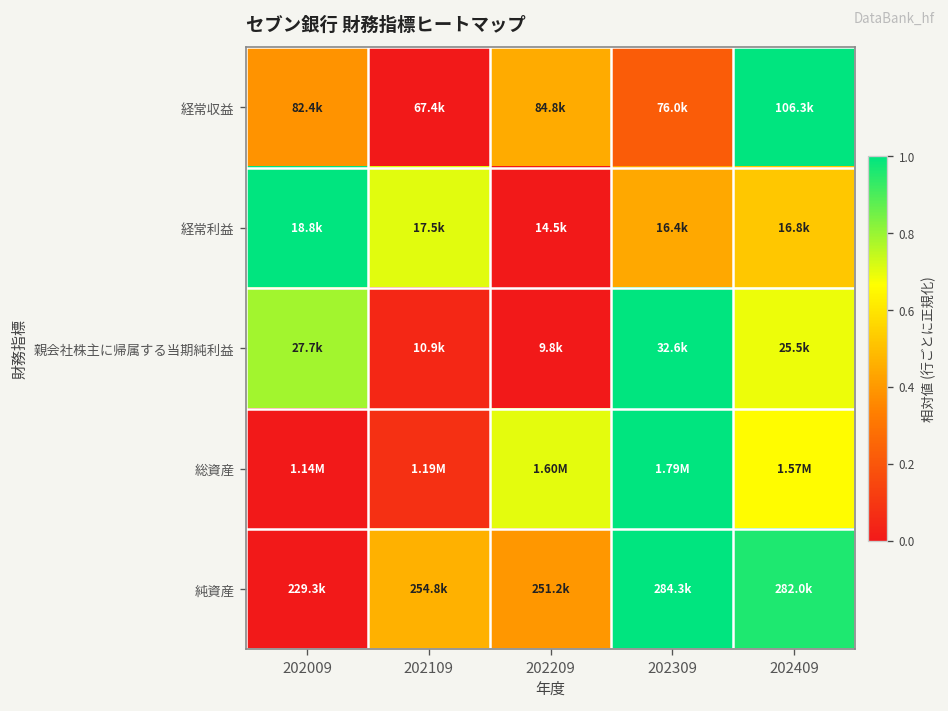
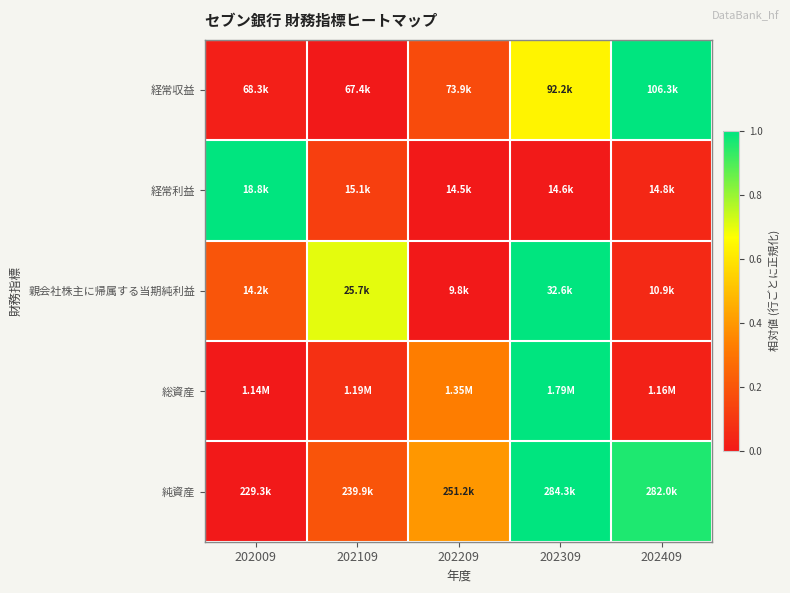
  {
    "経常収益": {
-     "202009": "82.4k",
+     "202009": "68.3k",
      "202109": "67.4k",
-     "202209": "84.8k",
-     "202309": "76.0k",
+     "202209": "73.9k",
+     "202309": "92.2k",
      "202409": "106.3k"
    },
    "経常利益": {
      "202009": "18.8k",
-     "202109": "17.5k",
+     "202109": "15.1k",
      "202209": "14.5k",
-     "202309": "16.4k",
-     "202409": "16.8k"
+     "202309": "14.6k",
+     "202409": "14.8k"
    },
    "親会社株主に帰属する当期純利益": {
-     "202009": "27.7k",
-     "202109": "10.9k",
+     "202009": "14.2k",
+     "202109": "25.7k",
      "202209": "9.8k",
      "202309": "32.6k",
-     "202409": "25.5k"
+     "202409": "10.9k"
    },
    "総資産": {
      "202009": "1.14M",
      "202109": "1.19M",
-     "202209": "1.60M",
+     "202209": "1.35M",
      "202309": "1.79M",
-     "202409": "1.57M"
+     "202409": "1.16M"
    },
    "純資産": {
      "202009": "229.3k",
-     "202109": "254.8k",
+     "202109": "239.9k",
      "202209": "251.2k",
      "202309": "284.3k",
      "202409": "282.0k"
    }
  }
